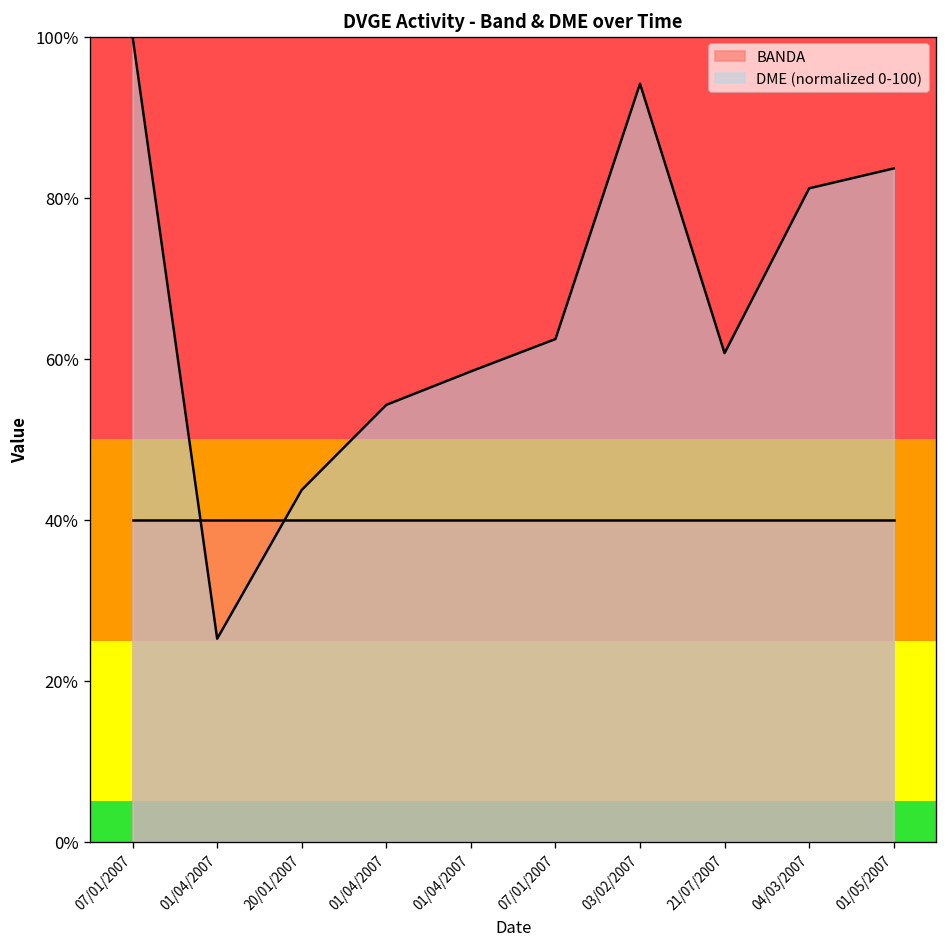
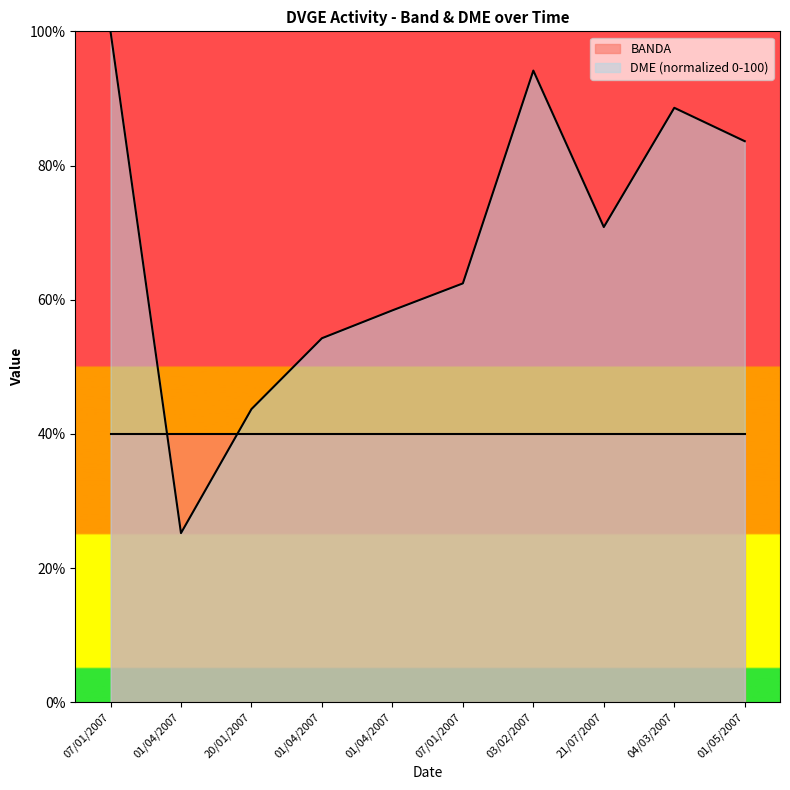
  {
    "BANDA": {
      "20/01/2007": "40%",
      "03/02/2007": "40%",
      "21/07/2007": "40%",
      "04/03/2007": "40%",
      "01/05/2007": "40%"
    },
    "DME (normalized 0-100)": {
      "20/01/2007": "44%",
      "03/02/2007": "94%",
-     "21/07/2007": "61%",
-     "04/03/2007": "81%",
+     "21/07/2007": "71%",
+     "04/03/2007": "89%",
      "01/05/2007": "84%"
    }
  }
